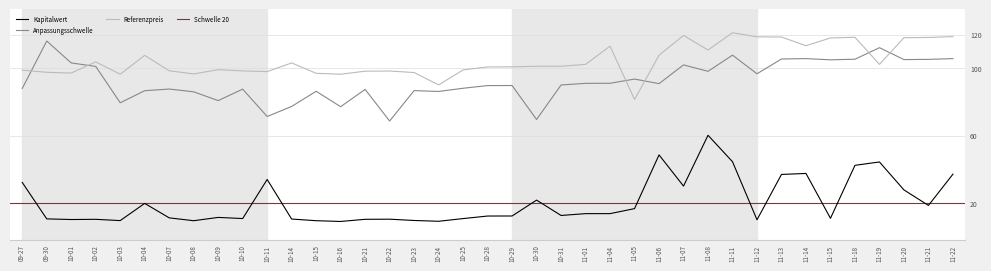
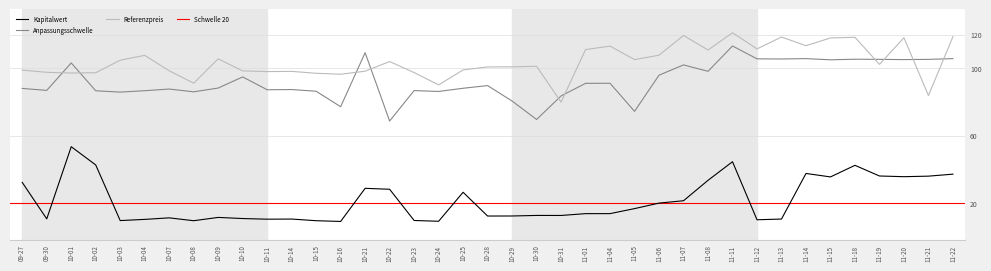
  {
    "Kapitalwert": {
      "09-27": 32,
      "09-30": 11,
-     "10-01": 10,
-     "10-02": 10,
+     "10-01": 53,
+     "10-02": 43,
      "10-03": 10,
-     "10-04": 20,
+     "10-04": 10,
      "10-07": 11,
      "10-08": 9,
      "10-09": 11,
      "10-10": 11,
-     "10-11": 34,
+     "10-11": 10,
      "10-14": 10,
      "10-15": 9,
      "10-16": 9,
-     "10-21": 10,
-     "10-22": 10,
+     "10-21": 29,
+     "10-22": 28,
      "10-23": 10,
      "10-24": 9,
-     "10-25": 11,
+     "10-25": 26,
      "10-28": 12,
      "10-29": 12,
-     "10-30": 22,
+     "10-30": 13,
      "10-31": 13,
      "11-01": 14,
      "11-04": 14,
      "11-05": 17,
-     "11-06": 49,
-     "11-07": 30,
-     "11-08": 60,
+     "11-06": 20,
+     "11-07": 21,
+     "11-08": 33,
      "11-11": 45,
      "11-12": 10,
-     "11-13": 37,
+     "11-13": 10,
      "11-14": 38,
-     "11-15": 11,
+     "11-15": 35,
      "11-18": 42,
-     "11-19": 44,
-     "11-20": 28,
-     "11-21": 19,
+     "11-19": 36,
+     "11-20": 36,
+     "11-21": 36,
      "11-22": 37
    },
    "Anpassungsschwelle": {
      "09-27": 88,
-     "09-30": 116,
+     "09-30": 87,
      "10-01": 103,
-     "10-02": 101,
-     "10-03": 80,
+     "10-02": 87,
+     "10-03": 86,
      "10-04": 87,
      "10-07": 88,
      "10-08": 86,
-     "10-09": 81,
-     "10-10": 88,
-     "10-11": 71,
-     "10-14": 77,
+     "10-09": 88,
+     "10-10": 95,
+     "10-11": 87,
+     "10-14": 87,
      "10-15": 86,
      "10-16": 77,
-     "10-21": 87,
+     "10-21": 109,
      "10-22": 69,
      "10-23": 87,
      "10-24": 86,
      "10-25": 88,
      "10-28": 90,
-     "10-29": 90,
+     "10-29": 81,
      "10-30": 70,
-     "10-31": 90,
+     "10-31": 84,
      "11-01": 91,
      "11-04": 91,
-     "11-05": 94,
-     "11-06": 91,
+     "11-05": 74,
+     "11-06": 96,
      "11-07": 102,
      "11-08": 98,
-     "11-11": 108,
-     "11-12": 97,
+     "11-11": 113,
+     "11-12": 106,
      "11-13": 106,
      "11-14": 106,
      "11-15": 105,
      "11-18": 105,
-     "11-19": 112,
+     "11-19": 105,
      "11-20": 105,
      "11-21": 105,
      "11-22": 106
    },
    "Referenzpreis": {
      "09-27": 99,
      "09-30": 98,
      "10-01": 97,
-     "10-02": 104,
-     "10-03": 96,
+     "10-02": 97,
+     "10-03": 105,
      "10-04": 108,
      "10-07": 99,
-     "10-08": 97,
-     "10-09": 99,
+     "10-08": 91,
+     "10-09": 106,
      "10-10": 98,
      "10-11": 98,
-     "10-14": 103,
+     "10-14": 98,
      "10-15": 97,
      "10-16": 96,
      "10-21": 98,
-     "10-22": 98,
+     "10-22": 104,
      "10-23": 97,
      "10-24": 90,
      "10-25": 99,
      "10-28": 101,
      "10-29": 101,
      "10-30": 101,
-     "10-31": 101,
-     "11-01": 102,
+     "10-31": 80,
+     "11-01": 111,
      "11-04": 113,
-     "11-05": 81,
+     "11-05": 105,
      "11-06": 108,
      "11-07": 120,
      "11-08": 111,
      "11-11": 121,
-     "11-12": 119,
+     "11-12": 112,
      "11-13": 119,
      "11-14": 113,
      "11-15": 118,
      "11-18": 118,
      "11-19": 102,
      "11-20": 118,
-     "11-21": 118,
+     "11-21": 84,
      "11-22": 119
    }
  }
